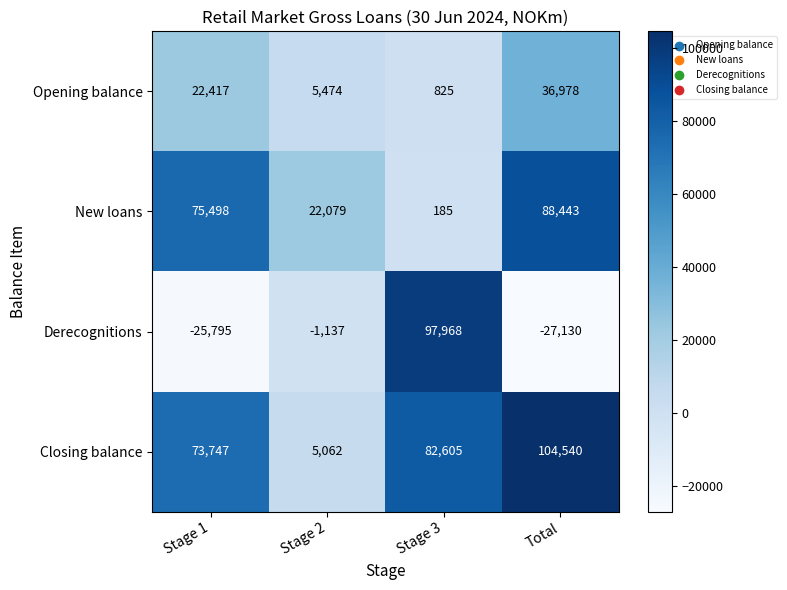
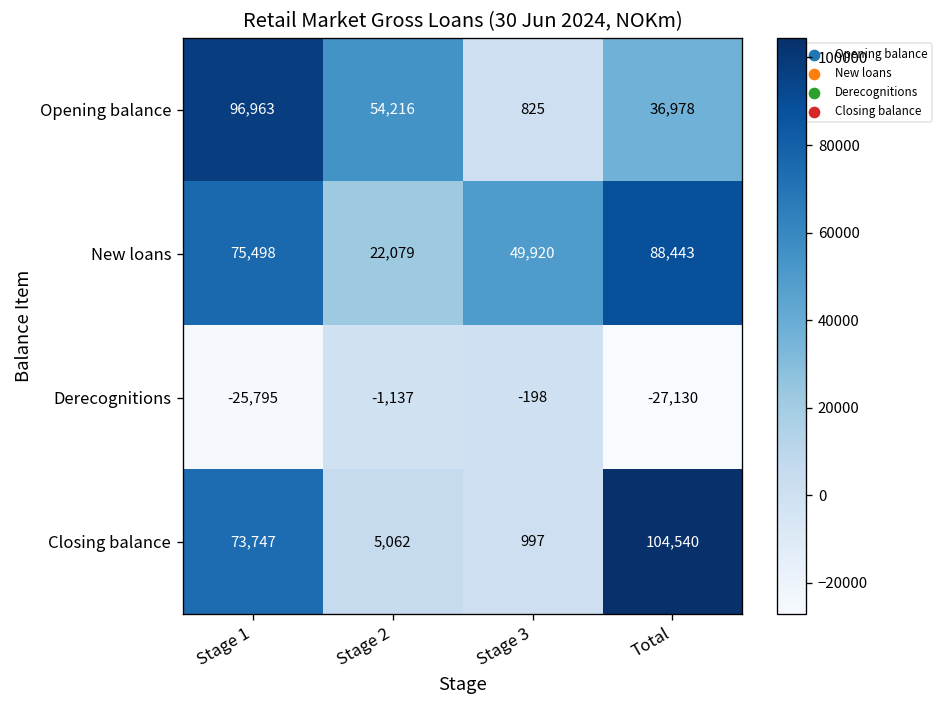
  {
    "Opening balance": {
-     "Stage 1": "22,417",
-     "Stage 2": "5,474",
+     "Stage 1": "96,963",
+     "Stage 2": "54,216",
      "Stage 3": "825",
      "Total": "36,978"
    },
    "New loans": {
      "Stage 1": "75,498",
      "Stage 2": "22,079",
-     "Stage 3": "185",
+     "Stage 3": "49,920",
      "Total": "88,443"
    },
    "Derecognitions": {
      "Stage 1": "-25,795",
      "Stage 2": "-1,137",
-     "Stage 3": "97,968",
+     "Stage 3": "-198",
      "Total": "-27,130"
    },
    "Closing balance": {
      "Stage 1": "73,747",
      "Stage 2": "5,062",
-     "Stage 3": "82,605",
+     "Stage 3": "997",
      "Total": "104,540"
    }
  }
